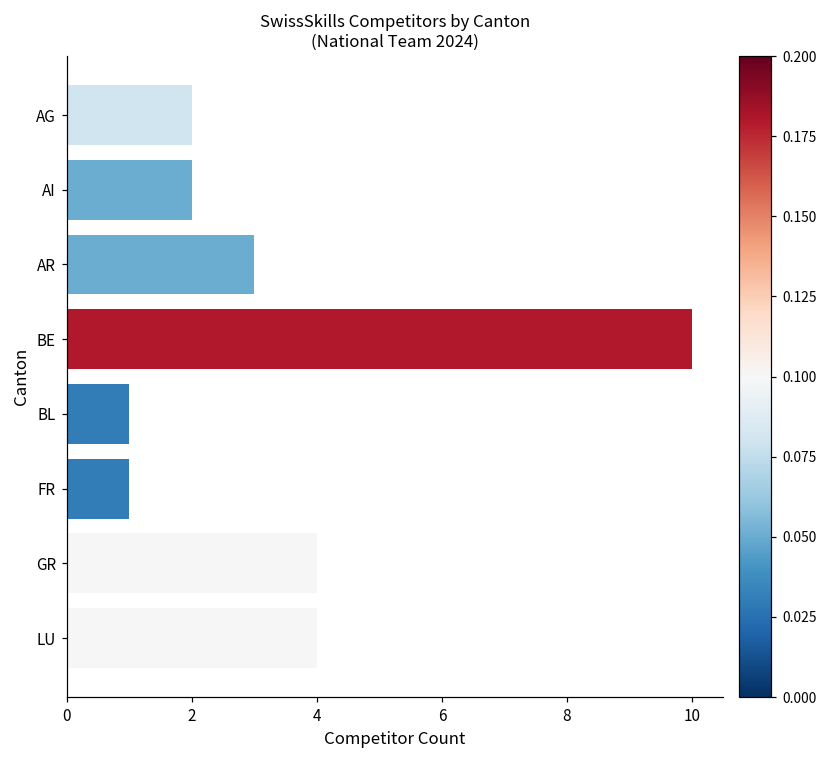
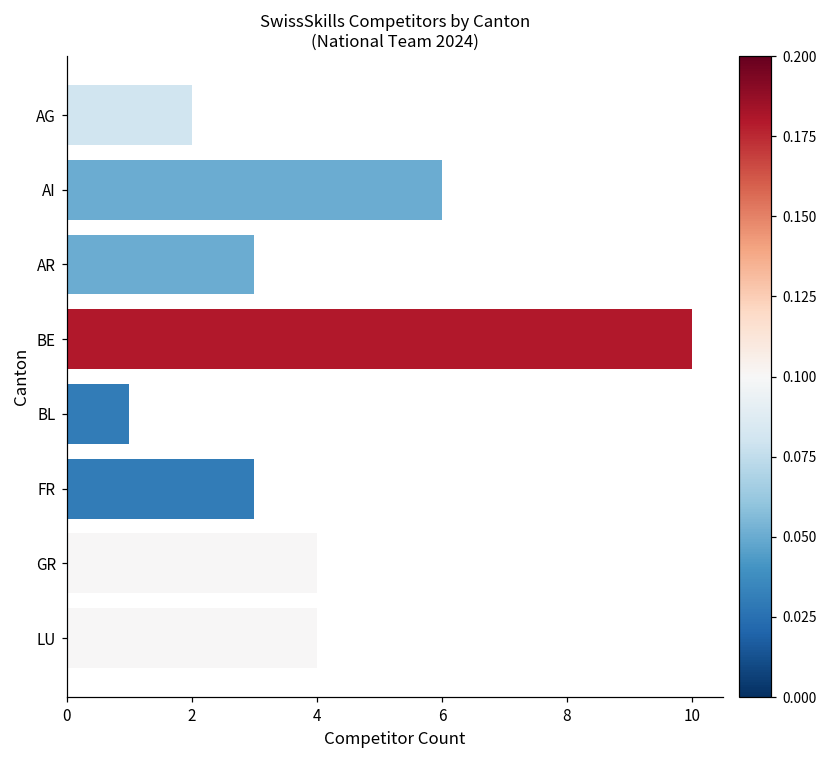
  {
    "AG": 2,
-   "AI": 2,
+   "AI": 6,
    "AR": 3,
    "BE": 10,
    "BL": 1,
-   "FR": 1,
+   "FR": 3,
    "GR": 4,
    "LU": 4
  }
